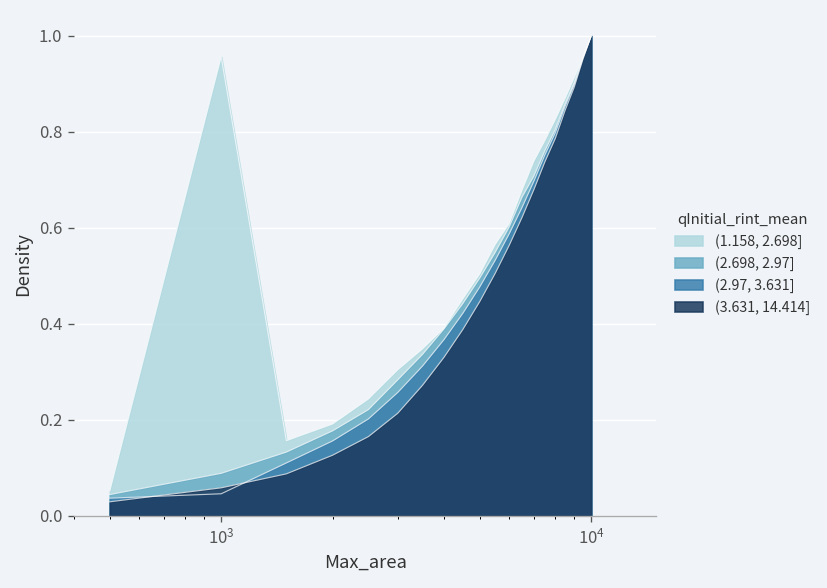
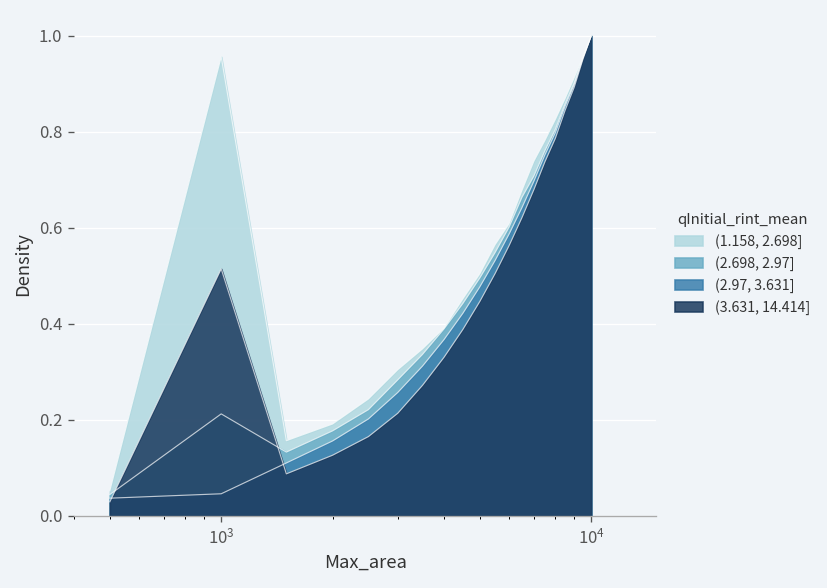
  {
    "(1.158, 2.698]": {
      "10^3": 0.96
    },
    "(2.698, 2.97]": {
-     "10^3": 0.09
+     "10^3": 0.21
    },
    "(2.97, 3.631]": {
      "10^3": 0.05
    },
    "(3.631, 14.414]": {
-     "10^3": 0.06
+     "10^3": 0.51
    }
  }
